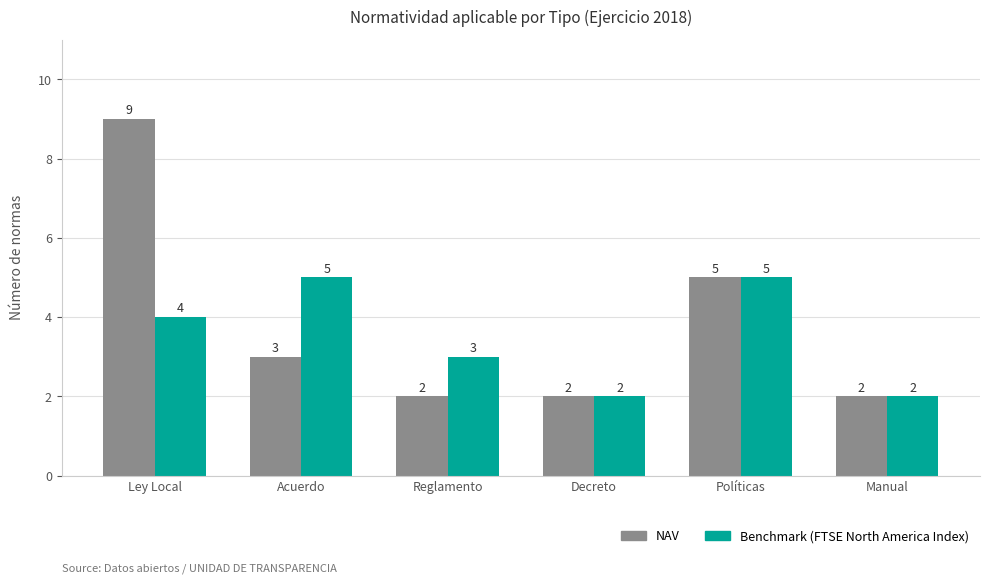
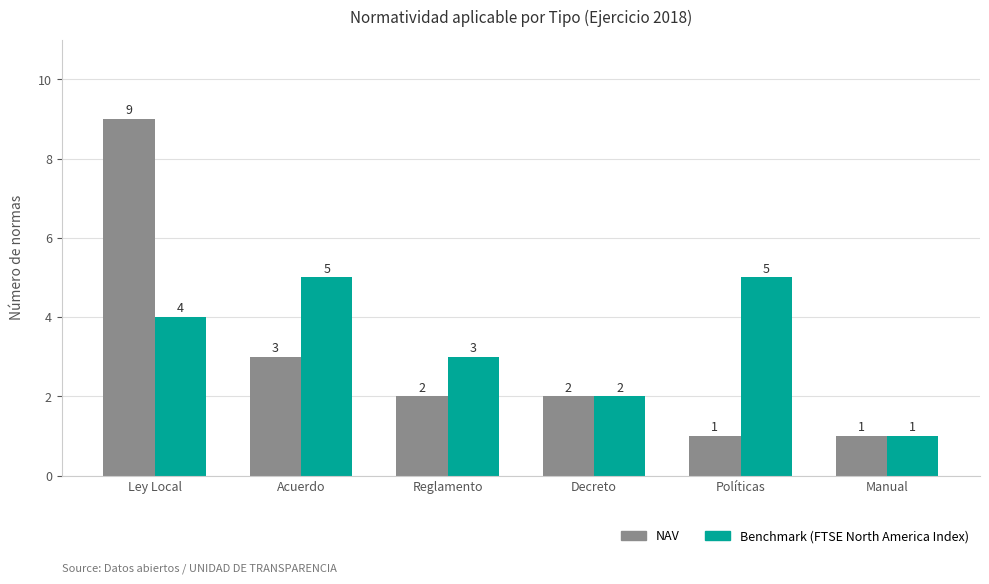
  {
    "NAV": {
      "Ley Local": 9,
      "Acuerdo": 3,
      "Reglamento": 2,
      "Decreto": 2,
-     "Políticas": 5,
-     "Manual": 2
+     "Políticas": 1,
+     "Manual": 1
    },
    "Benchmark (FTSE North America Index)": {
      "Ley Local": 4,
      "Acuerdo": 5,
      "Reglamento": 3,
      "Decreto": 2,
      "Políticas": 5,
-     "Manual": 2
+     "Manual": 1
    }
  }
